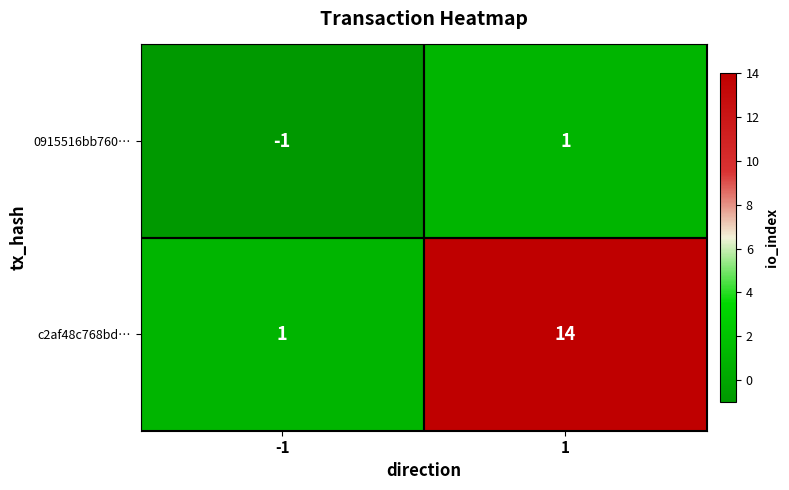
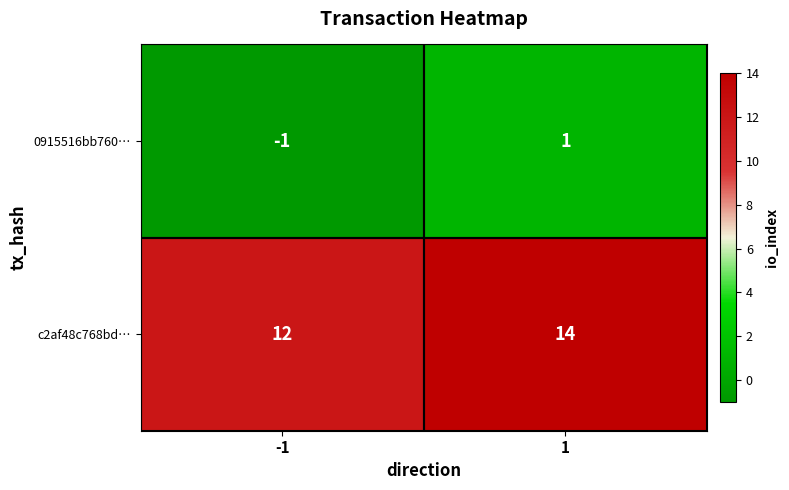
  {
    "0915516bb760…": {
      "-1": -1,
      "1": 1
    },
    "c2af48c768bd…": {
-     "-1": 1,
+     "-1": 12,
      "1": 14
    }
  }
